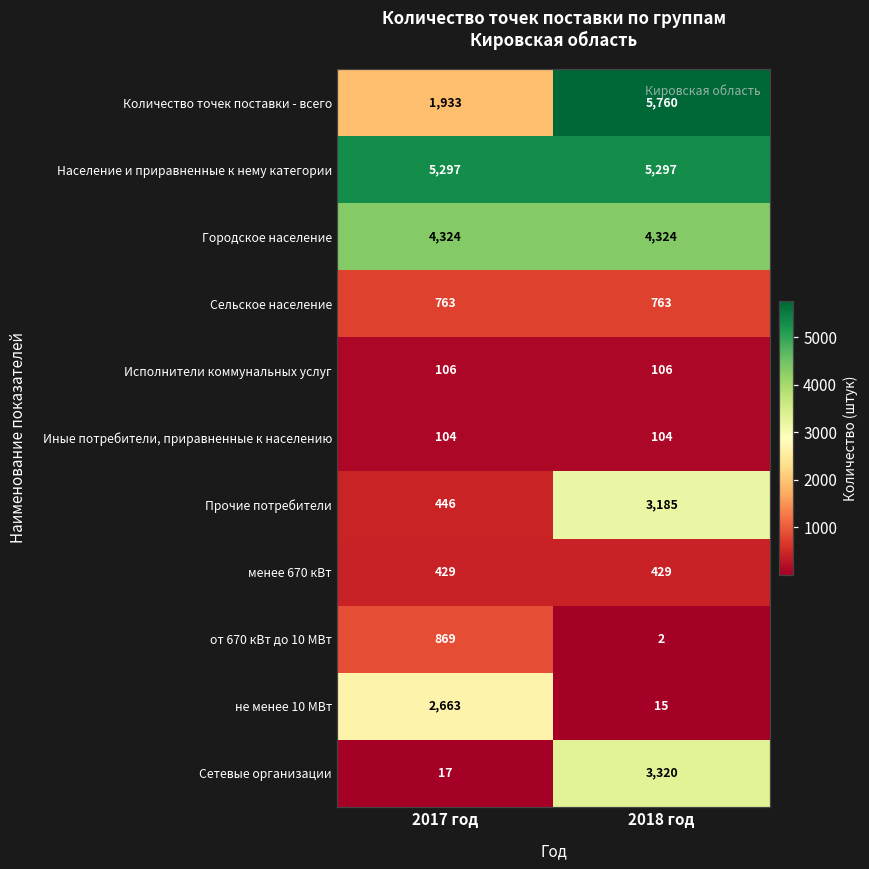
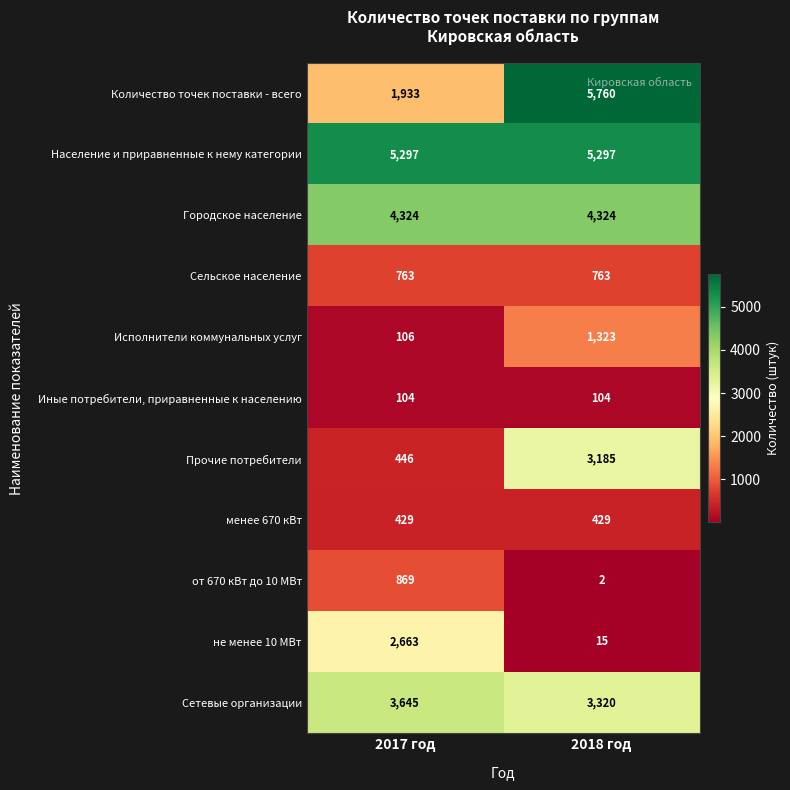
  {
    "Количество точек поставки - всего": {
      "2017 год": "1,933"
    },
    "Население и приравненные к нему категории": {
      "2017 год": "5,297",
      "2018 год": "5,297"
    },
    "Городское население": {
      "2017 год": "4,324",
      "2018 год": "4,324"
    },
    "Сельское население": {
      "2017 год": "763",
      "2018 год": "763"
    },
    "Исполнители коммунальных услуг": {
      "2017 год": "106",
-     "2018 год": "106"
+     "2018 год": "1,323"
    },
    "Иные потребители, приравненные к населению": {
      "2017 год": "104",
      "2018 год": "104"
    },
    "Прочие потребители": {
      "2017 год": "446",
      "2018 год": "3,185"
    },
    "менее 670 кВт": {
      "2017 год": "429",
      "2018 год": "429"
    },
    "от 670 кВт до 10 МВт": {
      "2017 год": "869",
      "2018 год": "2"
    },
    "не менее 10 МВт": {
      "2017 год": "2,663",
      "2018 год": "15"
    },
    "Сетевые организации": {
-     "2017 год": "17",
+     "2017 год": "3,645",
      "2018 год": "3,320"
    }
  }
